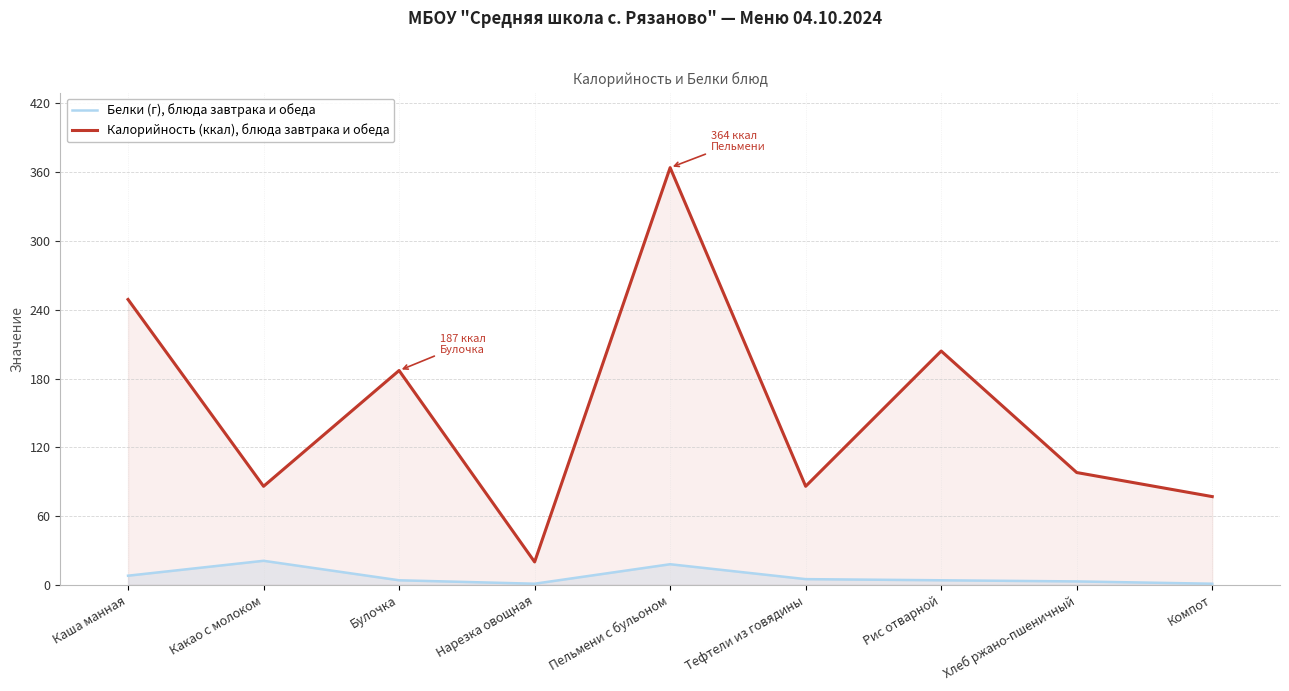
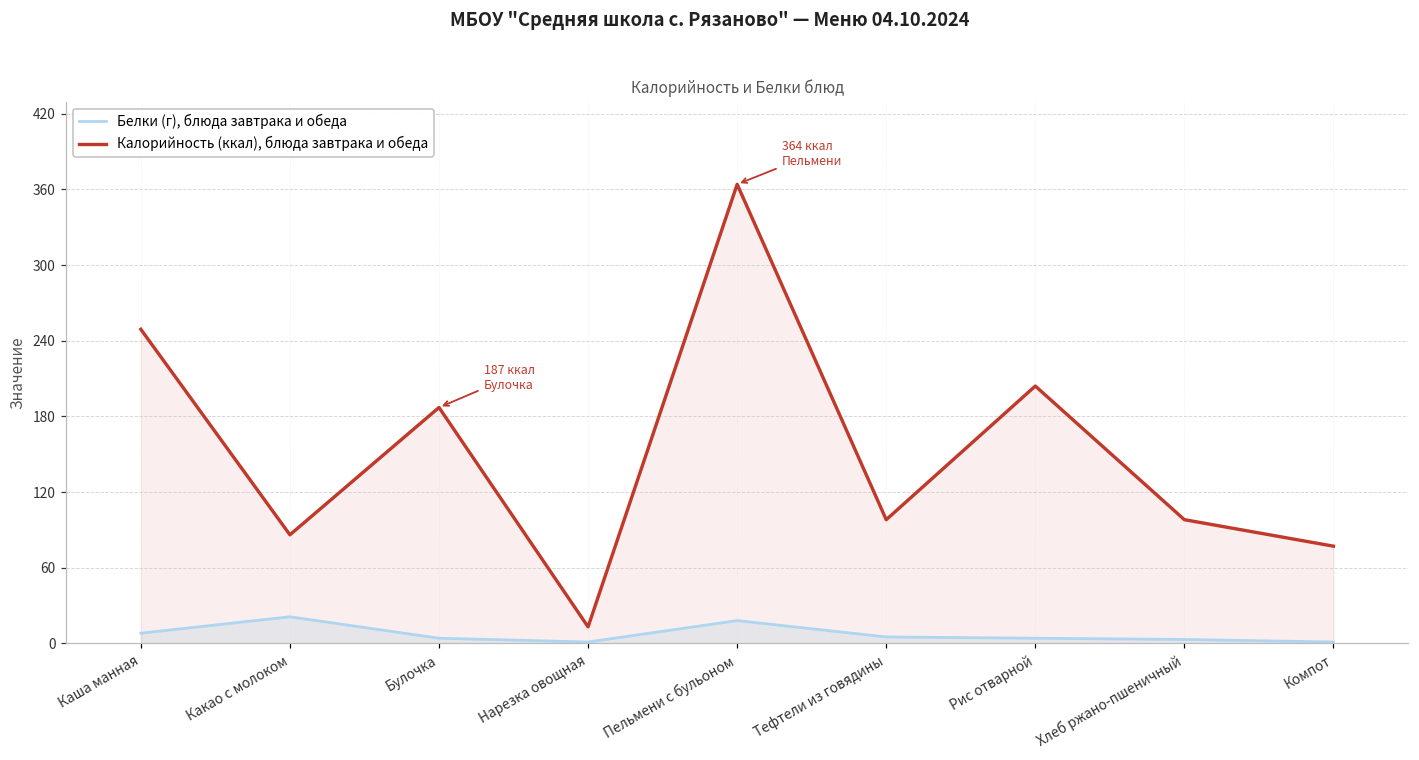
  {
    "Белки (г), блюда завтрака и обеда": {
      "Каша манная": 8,
      "Какао с молоком": 21,
      "Булочка": 4,
      "Нарезка овощная": 1,
      "Пельмени с бульоном": 18,
      "Тефтели из говядины": 5,
      "Рис отварной": 4,
      "Хлеб ржано-пшеничный": 3,
      "Компот": 1
    },
    "Калорийность (ккал), блюда завтрака и обеда": {
      "Каша манная": 249,
      "Какао с молоком": 86,
-     "Нарезка овощная": 20,
-     "Тефтели из говядины": 86,
+     "Нарезка овощная": 13,
+     "Тефтели из говядины": 98,
      "Рис отварной": 204,
      "Хлеб ржано-пшеничный": 98,
      "Компот": 77
    }
  }
